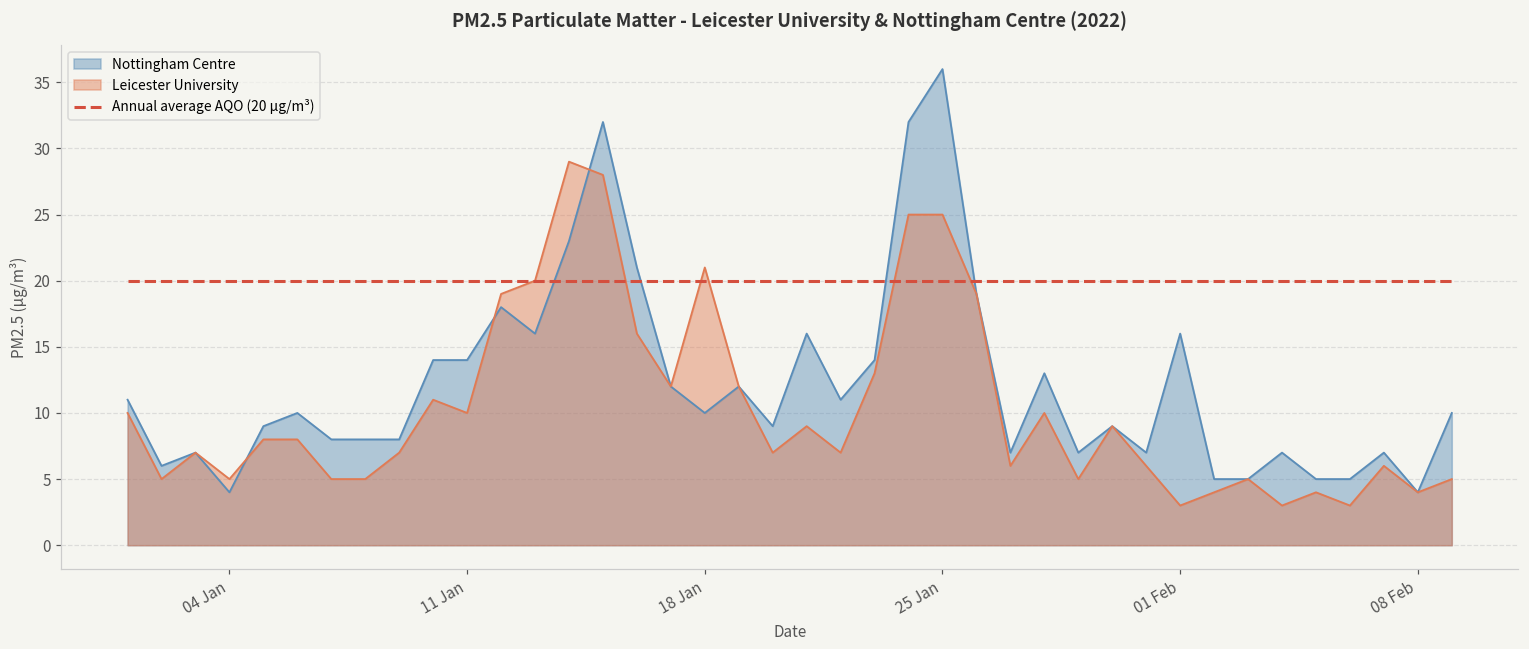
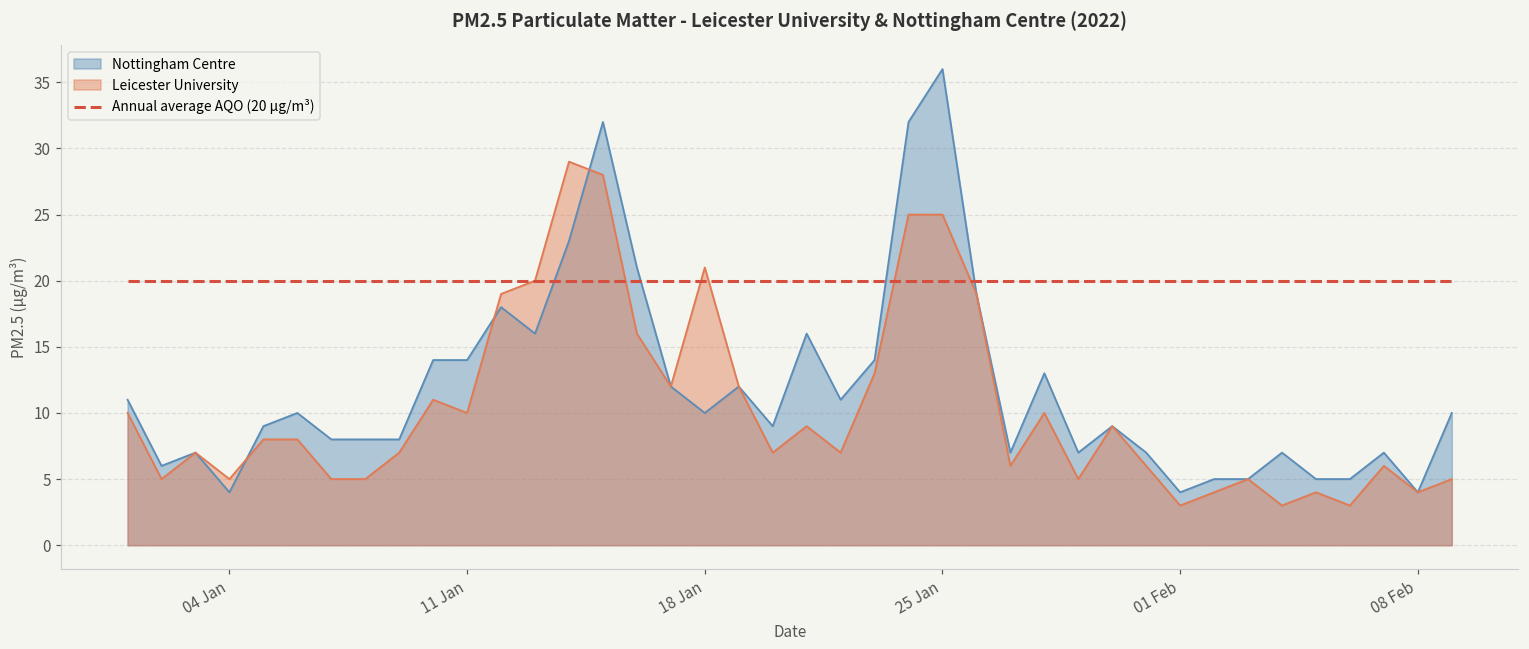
  {
    "Nottingham Centre": {
      "04 Jan": 4,
      "11 Jan": 14,
      "18 Jan": 10,
      "25 Jan": 36,
-     "01 Feb": 16
+     "01 Feb": 4
    }
  }
